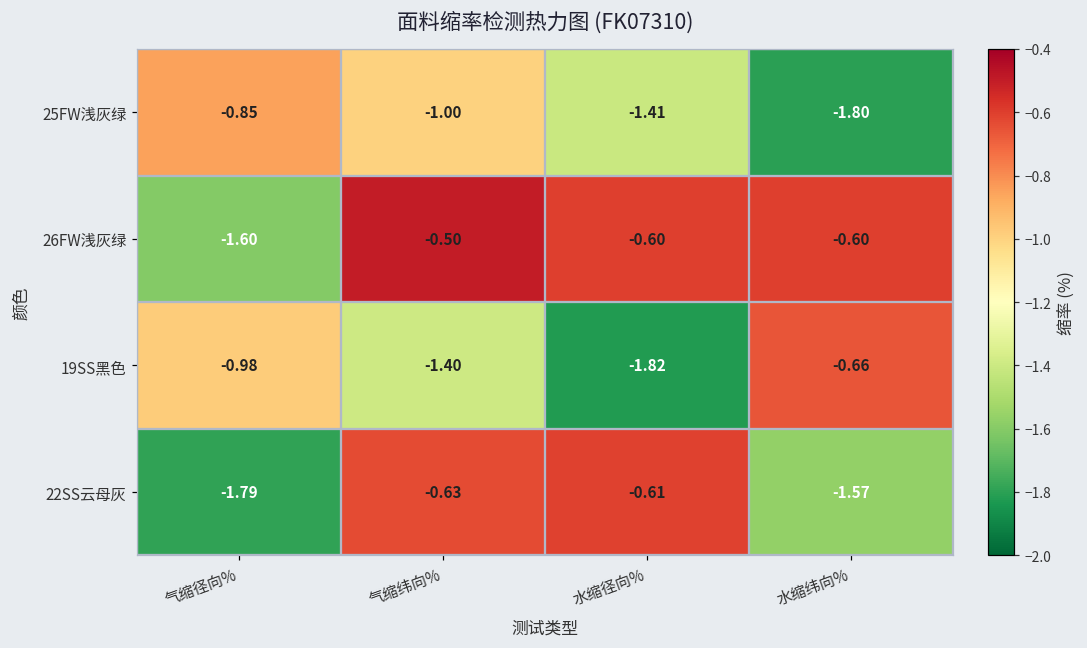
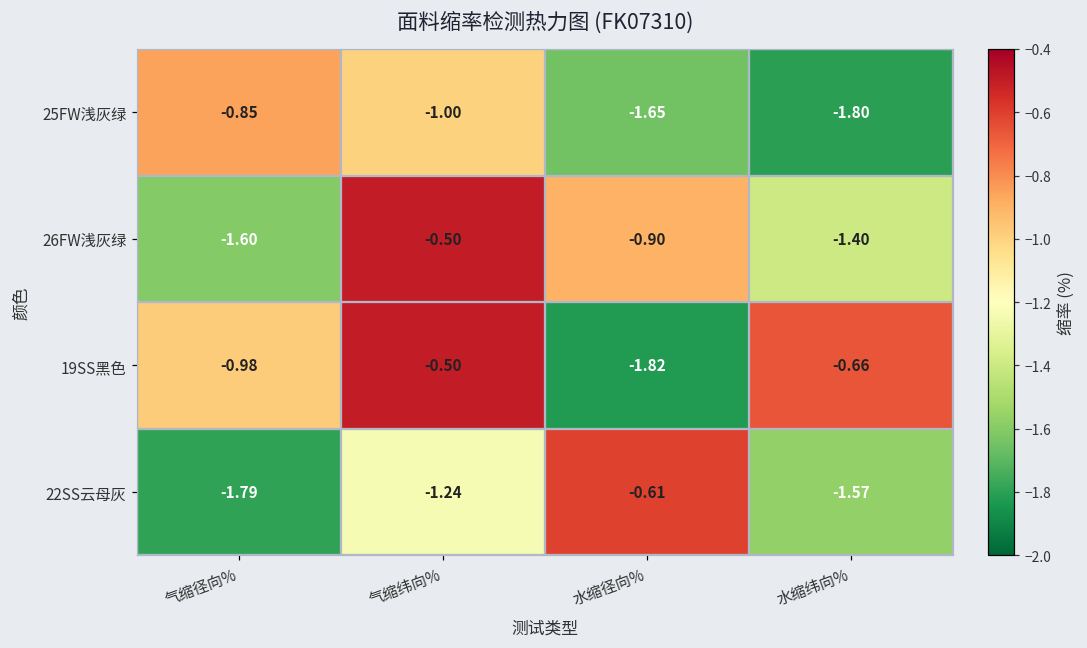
  {
    "25FW浅灰绿": {
      "气缩径向%": -0.85,
      "气缩纬向%": -1.00,
-     "水缩径向%": -1.41,
+     "水缩径向%": -1.65,
      "水缩纬向%": -1.80
    },
    "26FW浅灰绿": {
      "气缩径向%": -1.60,
      "气缩纬向%": -0.50,
-     "水缩径向%": -0.60,
-     "水缩纬向%": -0.60
+     "水缩径向%": -0.90,
+     "水缩纬向%": -1.40
    },
    "19SS黑色": {
      "气缩径向%": -0.98,
-     "气缩纬向%": -1.40,
+     "气缩纬向%": -0.50,
      "水缩径向%": -1.82,
      "水缩纬向%": -0.66
    },
    "22SS云母灰": {
      "气缩径向%": -1.79,
-     "气缩纬向%": -0.63,
+     "气缩纬向%": -1.24,
      "水缩径向%": -0.61,
      "水缩纬向%": -1.57
    }
  }
